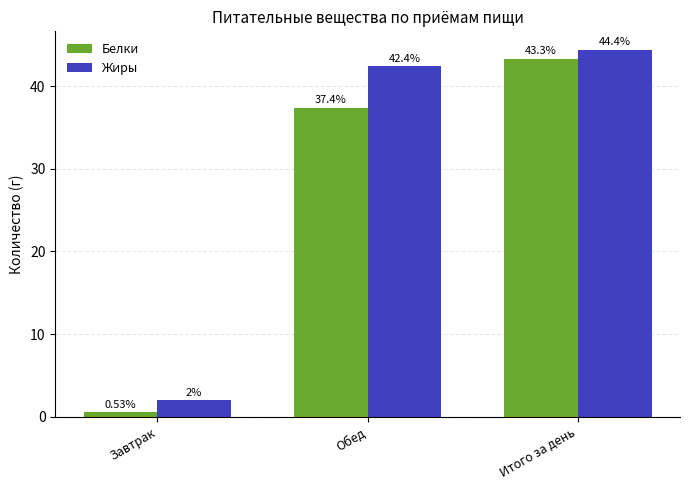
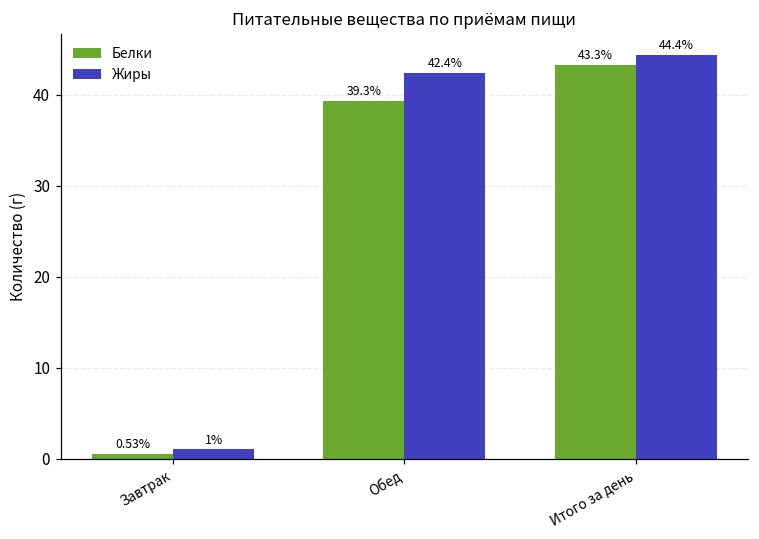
  {
    "Белки": {
      "Завтрак": "0.53%",
-     "Обед": "37.4%",
+     "Обед": "39.3%",
      "Итого за день": "43.3%"
    },
    "Жиры": {
-     "Завтрак": "2%",
+     "Завтрак": "1%",
      "Обед": "42.4%",
      "Итого за день": "44.4%"
    }
  }
